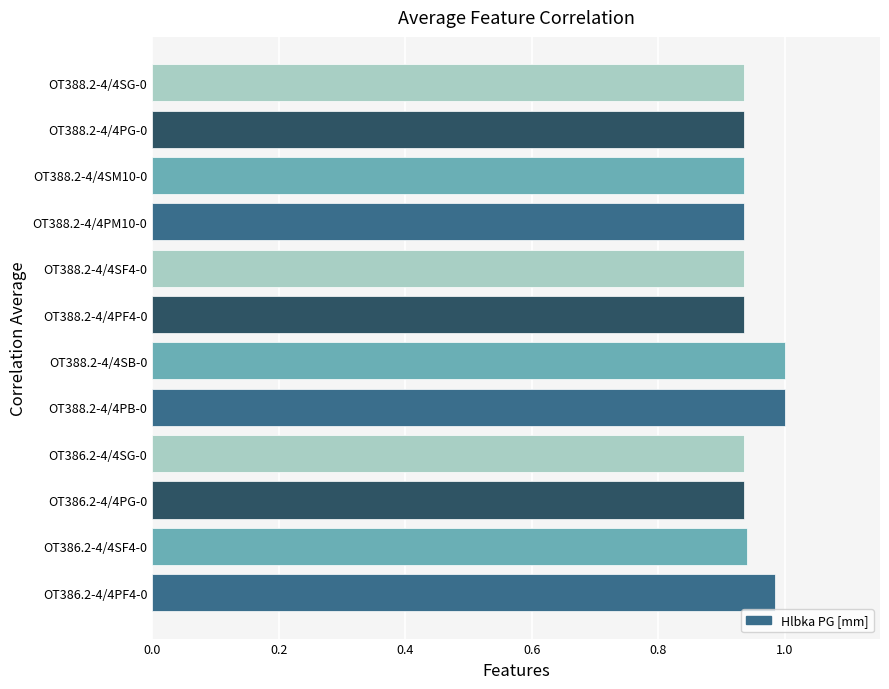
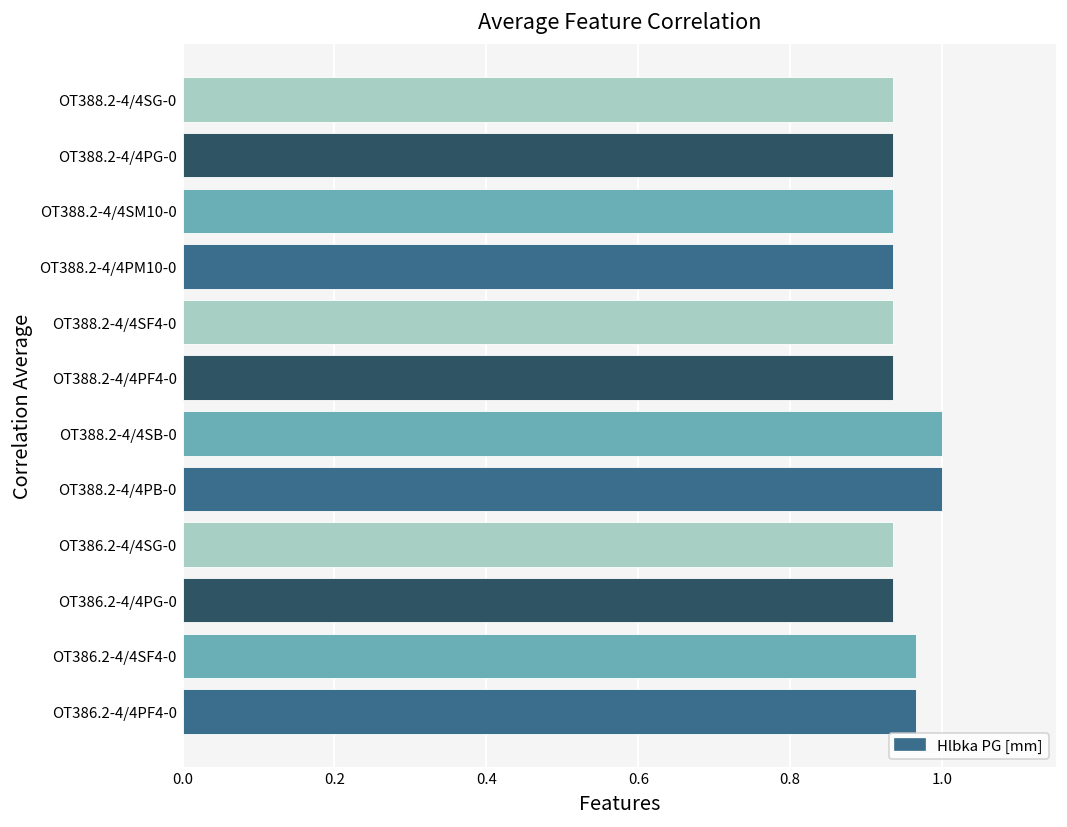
  {
    "OT388.2-4/4SG-0": 0.94,
    "OT388.2-4/4PG-0": 0.94,
    "OT388.2-4/4SM10-0": 0.94,
    "OT388.2-4/4PM10-0": 0.94,
    "OT388.2-4/4SF4-0": 0.94,
    "OT388.2-4/4PF4-0": 0.94,
    "OT388.2-4/4SB-0": 1.00,
    "OT388.2-4/4PB-0": 1.00,
    "OT386.2-4/4SG-0": 0.94,
    "OT386.2-4/4PG-0": 0.94,
-   "OT386.2-4/4SF4-0": 0.94,
-   "OT386.2-4/4PF4-0": 0.98
+   "OT386.2-4/4SF4-0": 0.97,
+   "OT386.2-4/4PF4-0": 0.97
  }
